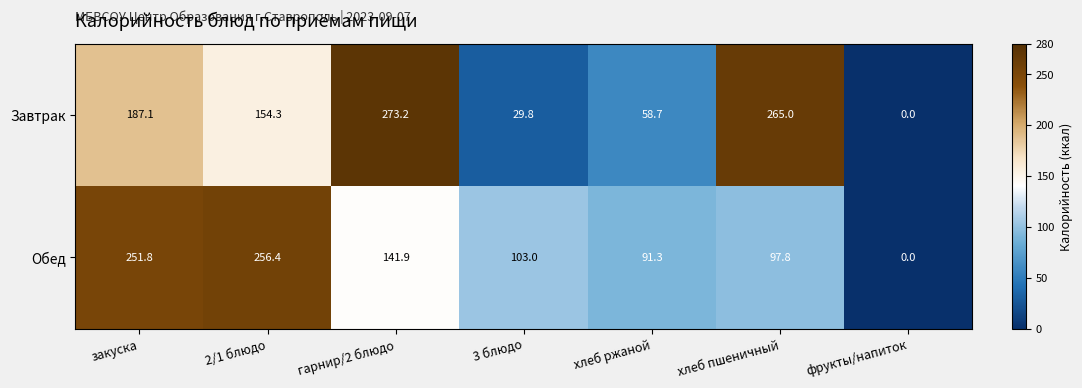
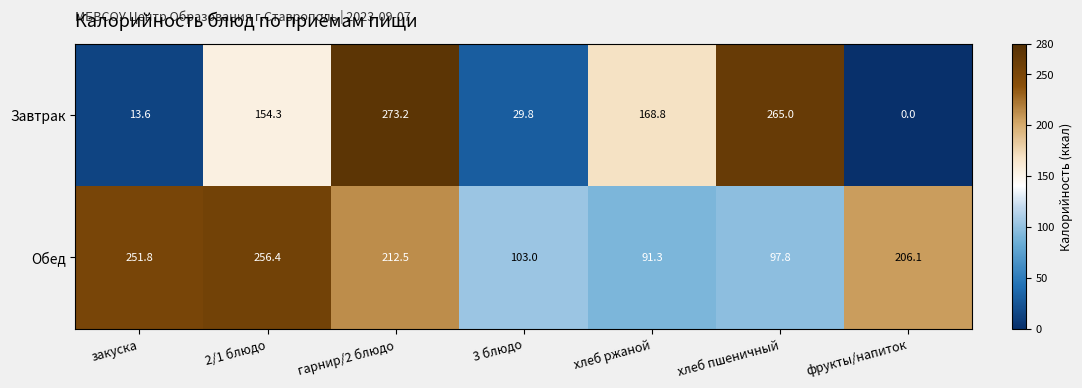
  {
    "Завтрак": {
-     "закуска": 187.1,
+     "закуска": 13.6,
      "2/1 блюдо": 154.3,
      "гарнир/2 блюдо": 273.2,
      "3 блюдо": 29.8,
-     "хлеб ржаной": 58.7,
+     "хлеб ржаной": 168.8,
      "хлеб пшеничный": 265.0,
      "фрукты/напиток": 0.0
    },
    "Обед": {
      "закуска": 251.8,
      "2/1 блюдо": 256.4,
-     "гарнир/2 блюдо": 141.9,
+     "гарнир/2 блюдо": 212.5,
      "3 блюдо": 103.0,
      "хлеб ржаной": 91.3,
      "хлеб пшеничный": 97.8,
-     "фрукты/напиток": 0.0
+     "фрукты/напиток": 206.1
    }
  }
